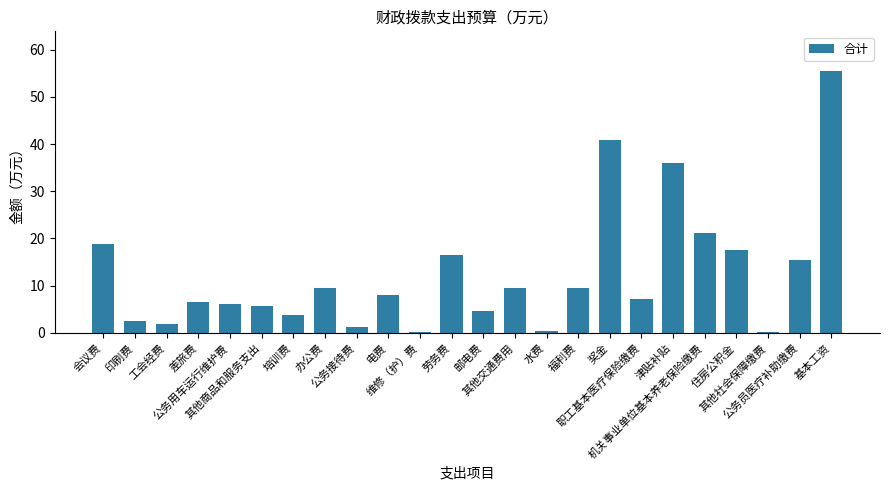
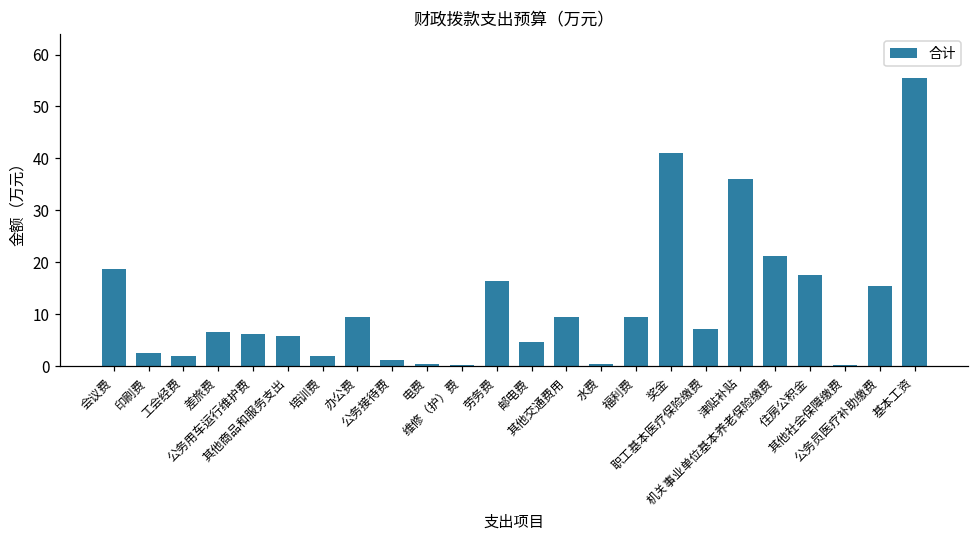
  {
    "会议费": 19,
    "印刷费": 3,
    "工会经费": 2,
    "差旅费": 7,
    "公务用车运行维护费": 6,
    "其他商品和服务支出": 6,
-   "培训费": 4,
+   "培训费": 2,
    "办公费": 10,
    "公务接待费": 1,
-   "电费": 8,
+   "电费": 1,
    "劳务费": 17,
    "邮电费": 5,
    "其他交通费用": 10,
    "福利费": 9,
    "奖金": 41,
    "职工基本医疗保险缴费": 7,
    "津贴补贴": 36,
    "机关事业单位基本养老保险缴费": 21,
    "住房公积金": 18,
    "公务员医疗补助缴费": 15,
    "基本工资": 56
  }
